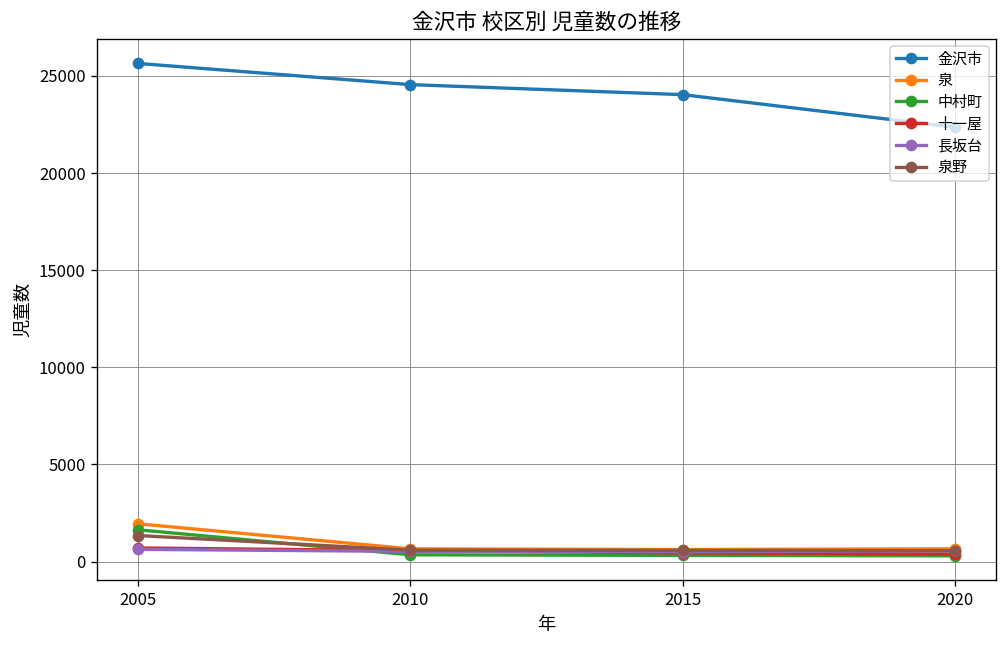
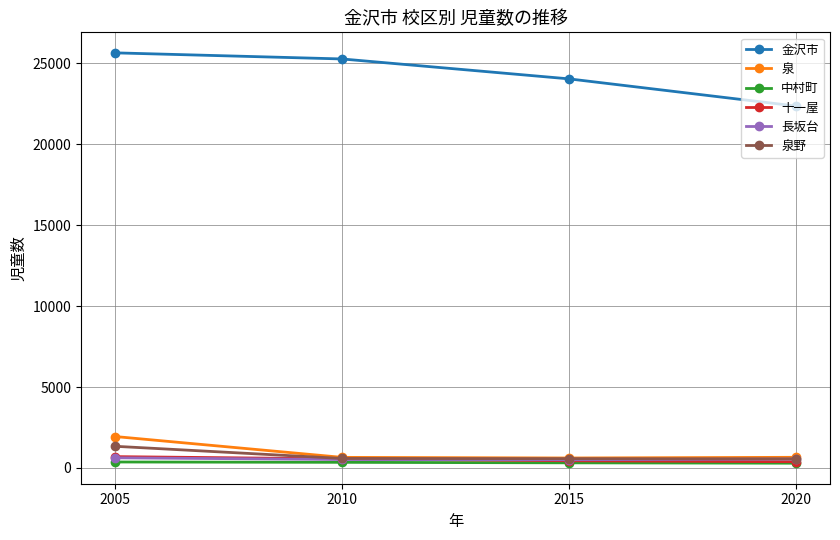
  {
    "金沢市": {
      "2005": 25600,
-     "2010": 24600,
+     "2010": 25300,
      "2015": 24000
    },
    "泉": {
      "2005": 1900
    },
    "中村町": {
-     "2005": 1600,
+     "2005": 400,
      "2010": 300
    },
    "泉野": {
      "2005": 1300
    }
  }
